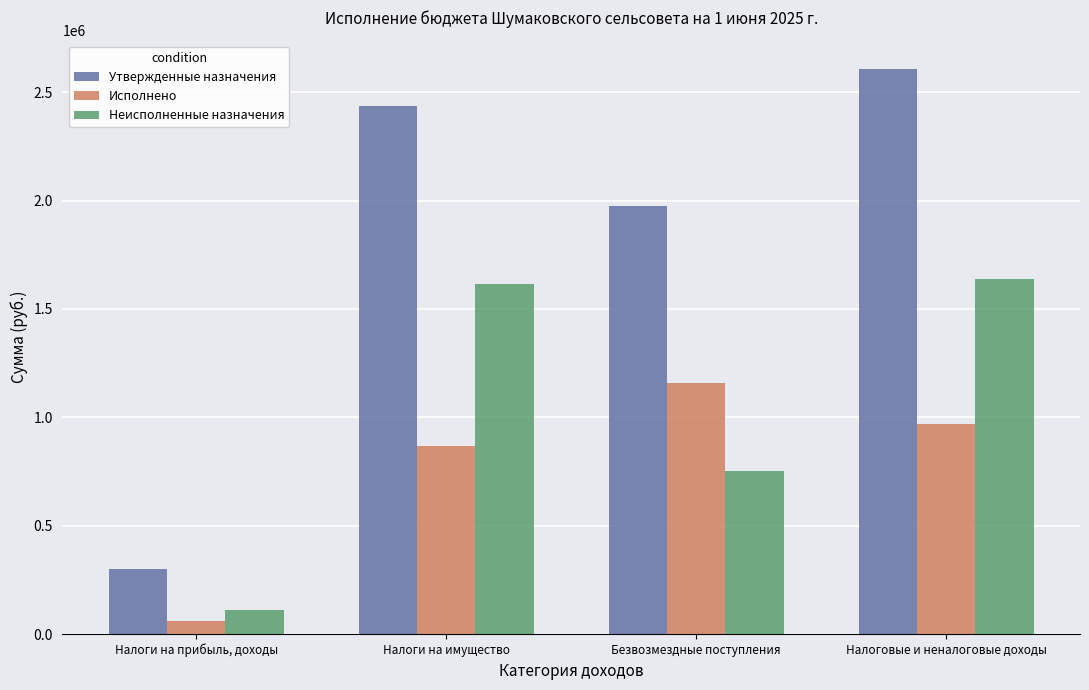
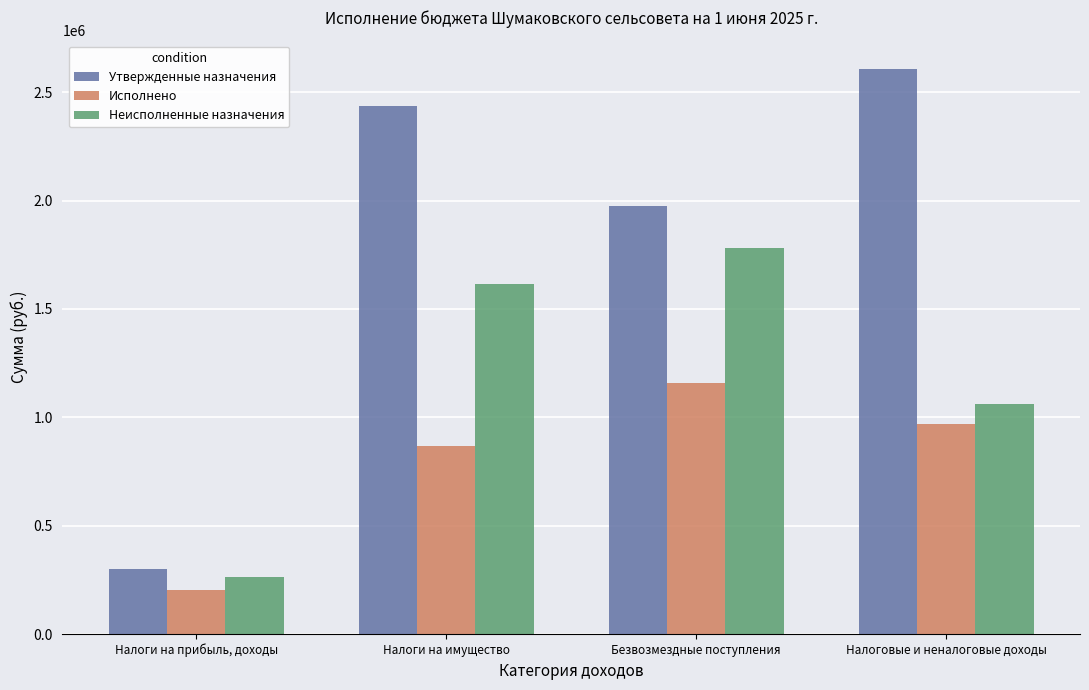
  {
    "Утвержденные назначения": {
      "Налоги на прибыль, доходы": 300000,
      "Налоги на имущество": 2440000,
      "Безвозмездные поступления": 1980000,
      "Налоговые и неналоговые доходы": 2610000
    },
    "Исполнено": {
-     "Налоги на прибыль, доходы": 60000,
+     "Налоги на прибыль, доходы": 200000,
      "Налоги на имущество": 870000,
      "Безвозмездные поступления": 1160000,
      "Налоговые и неналоговые доходы": 970000
    },
    "Неисполненные назначения": {
-     "Налоги на прибыль, доходы": 110000,
+     "Налоги на прибыль, доходы": 260000,
      "Налоги на имущество": 1610000,
-     "Безвозмездные поступления": 750000,
-     "Налоговые и неналоговые доходы": 1640000
+     "Безвозмездные поступления": 1780000,
+     "Налоговые и неналоговые доходы": 1060000
    }
  }
